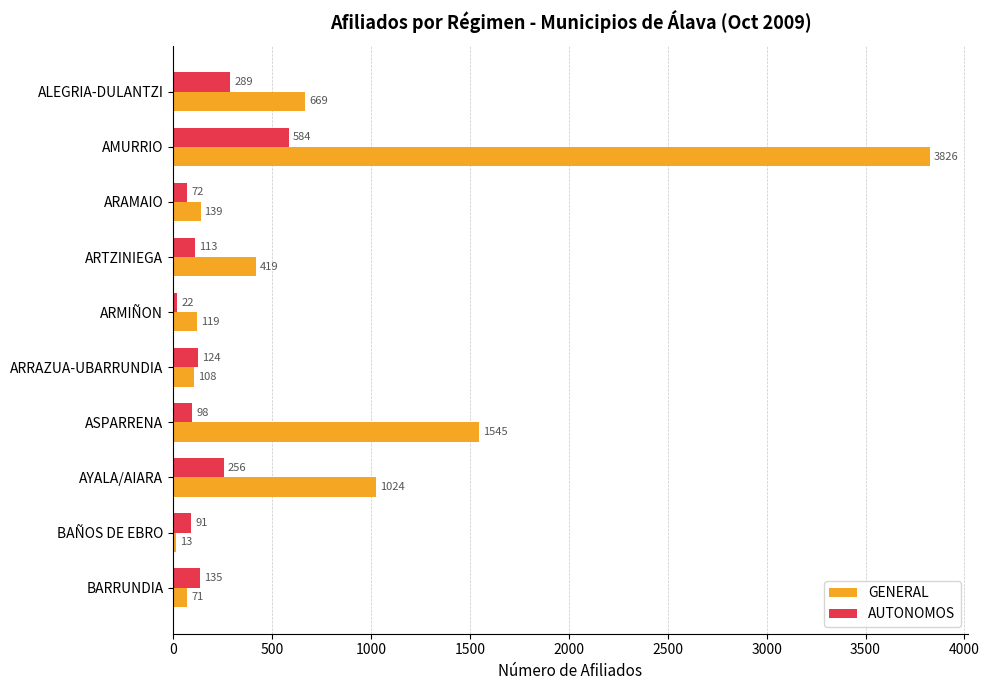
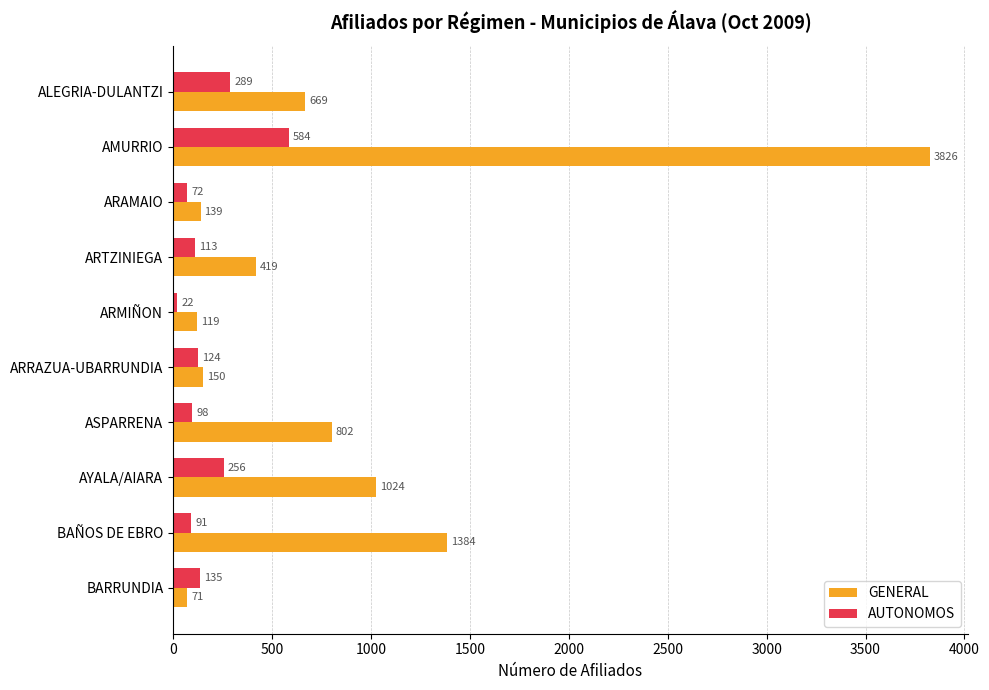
  {
    "GENERAL": {
      "ALEGRIA-DULANTZI": 669,
      "AMURRIO": 3826,
      "ARAMAIO": 139,
      "ARTZINIEGA": 419,
      "ARMIÑON": 119,
-     "ARRAZUA-UBARRUNDIA": 108,
-     "ASPARRENA": 1545,
+     "ARRAZUA-UBARRUNDIA": 150,
+     "ASPARRENA": 802,
      "AYALA/AIARA": 1024,
-     "BAÑOS DE EBRO": 13,
+     "BAÑOS DE EBRO": 1384,
      "BARRUNDIA": 71
    },
    "AUTONOMOS": {
      "ALEGRIA-DULANTZI": 289,
      "AMURRIO": 584,
      "ARAMAIO": 72,
      "ARTZINIEGA": 113,
      "ARMIÑON": 22,
      "ARRAZUA-UBARRUNDIA": 124,
      "ASPARRENA": 98,
      "AYALA/AIARA": 256,
      "BAÑOS DE EBRO": 91,
      "BARRUNDIA": 135
    }
  }
